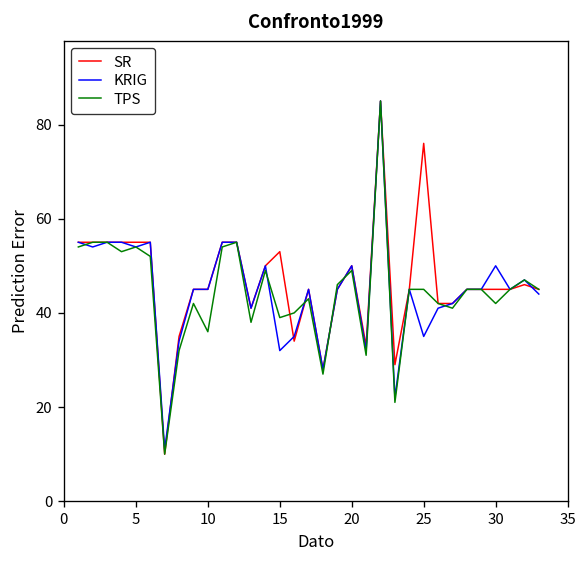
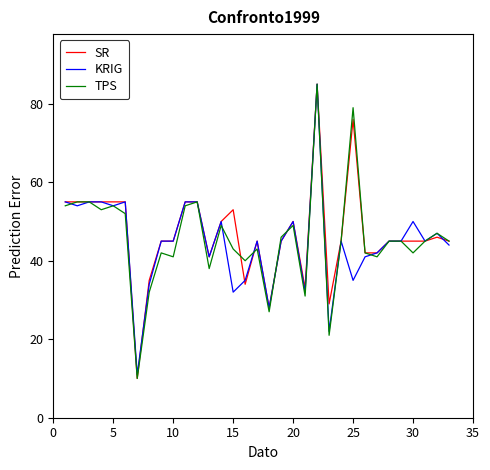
  {
    "SR": {
      "5": 55,
      "15": 53,
      "25": 76,
      "30": 45
    },
    "KRIG": {
      "15": 32,
      "25": 35,
      "30": 50
    },
    "TPS": {
-     "10": 36,
-     "15": 39,
+     "10": 41,
+     "15": 43,
      "20": 49,
-     "25": 45,
+     "25": 79,
      "30": 42
    }
  }
